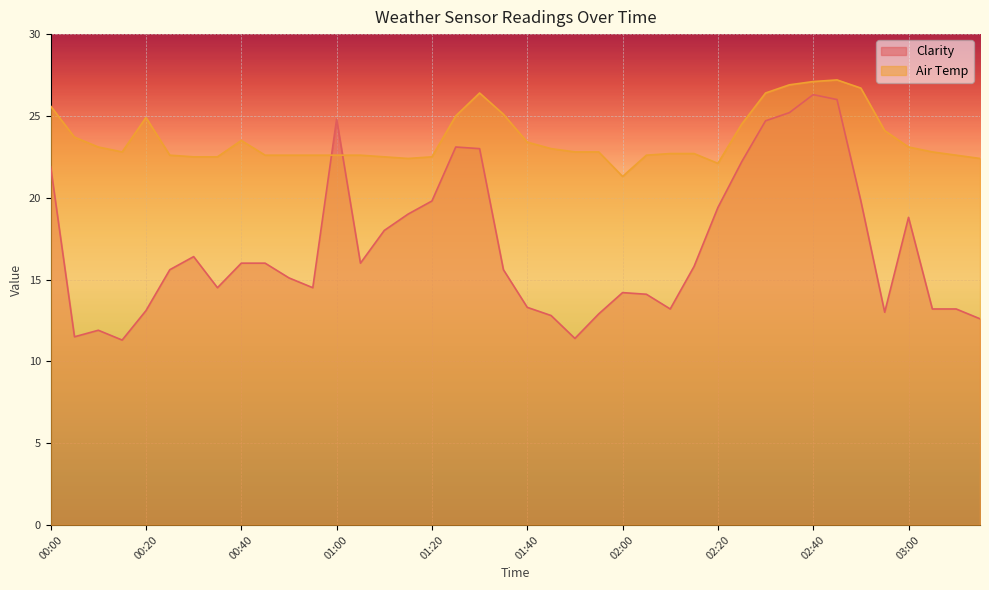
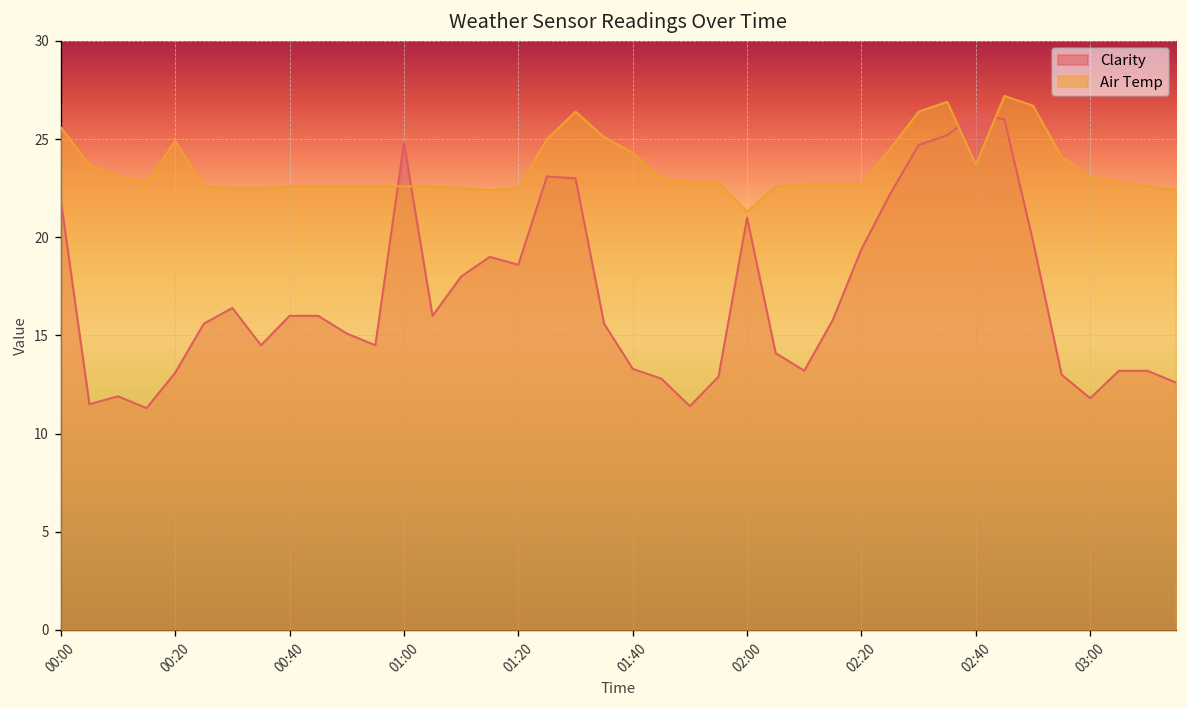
  {
    "Clarity": {
      "00:00": 21.9,
      "00:20": 13.1,
      "00:40": 16.0,
      "01:00": 24.8,
-     "01:20": 19.8,
+     "01:20": 18.6,
      "01:40": 13.3,
-     "02:00": 14.2,
+     "02:00": 21.0,
      "02:20": 19.4,
      "02:40": 26.3,
-     "03:00": 18.8
+     "03:00": 11.8
    },
    "Air Temp": {
      "00:00": 25.6,
      "00:20": 24.9,
-     "00:40": 23.5,
+     "00:40": 22.6,
      "01:00": 22.6,
      "01:20": 22.5,
-     "01:40": 23.4,
+     "01:40": 24.3,
      "02:00": 21.3,
-     "02:20": 22.1,
-     "02:40": 27.1,
+     "02:20": 22.7,
+     "02:40": 23.7,
      "03:00": 23.1
    }
  }
